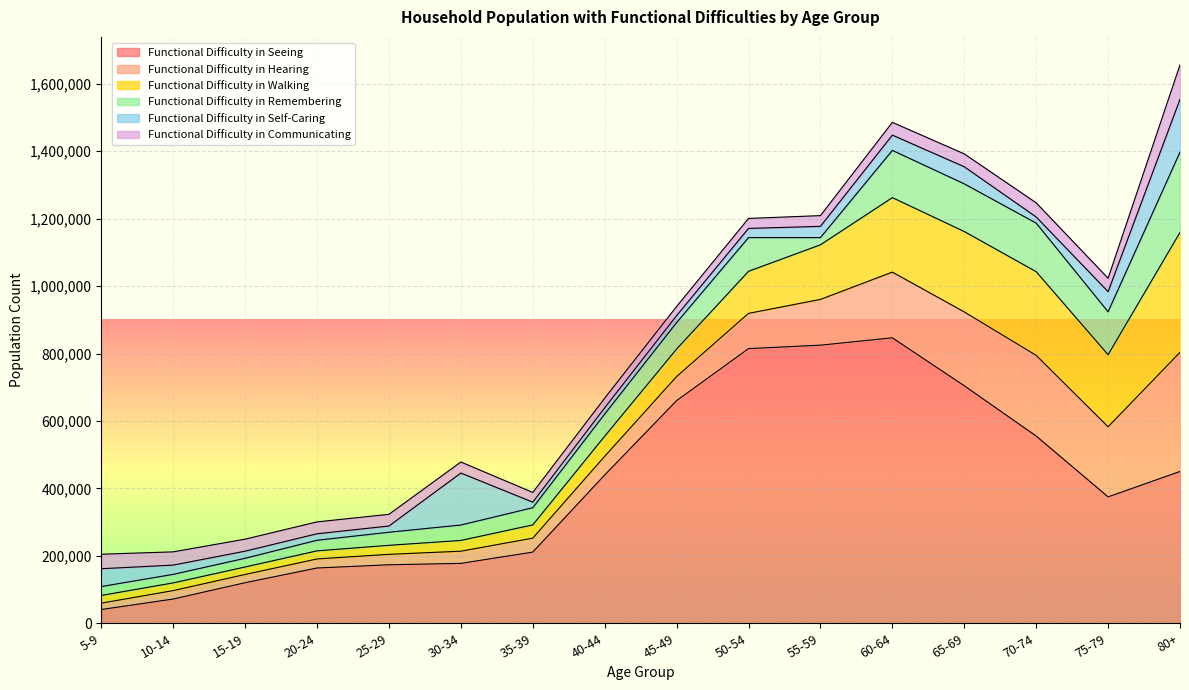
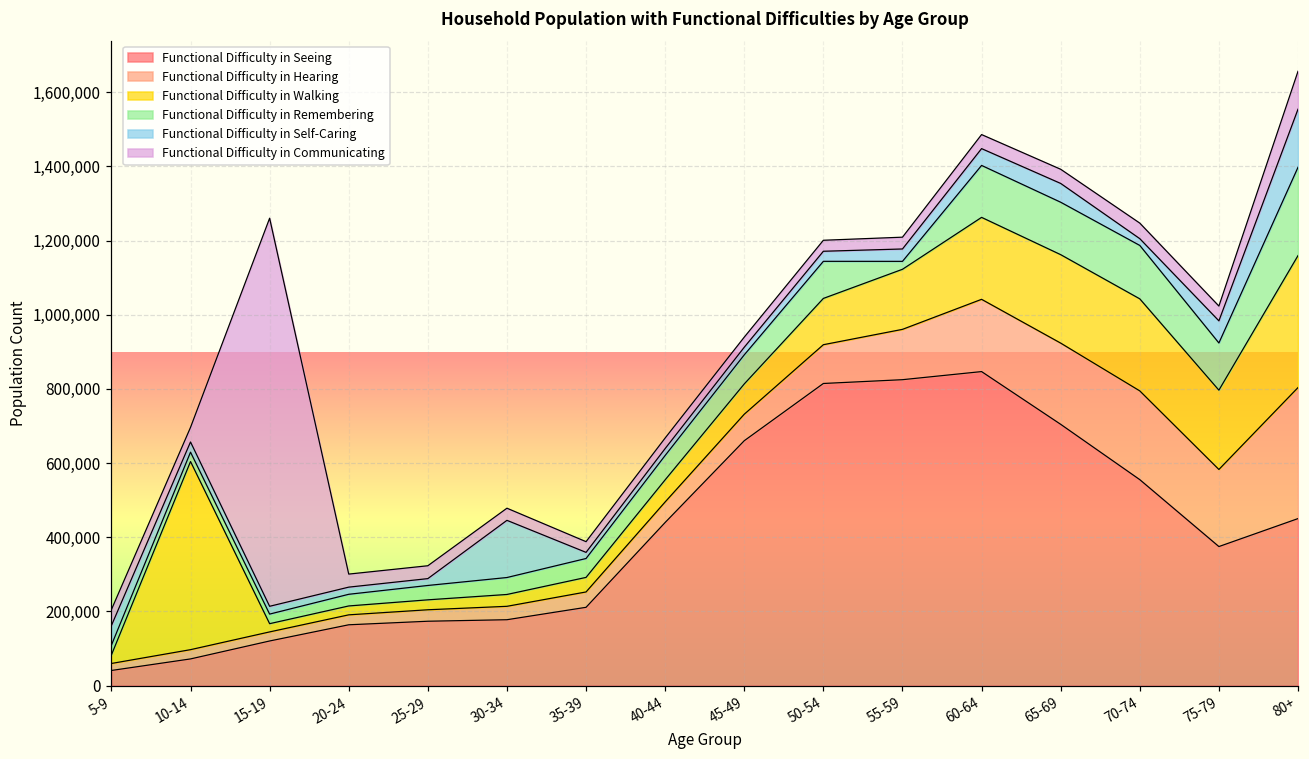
  {
    "Functional Difficulty in Walking": {
      "5-9": "20,000",
-     "10-14": "20,000",
+     "10-14": "510,000",
      "15-19": "20,000",
      "20-24": "20,000",
      "25-29": "30,000",
      "30-34": "30,000",
      "35-39": "40,000",
      "40-44": "60,000",
      "45-49": "80,000",
      "50-54": "120,000",
      "55-59": "160,000",
      "60-64": "220,000",
      "65-69": "240,000",
      "70-74": "250,000",
      "75-79": "210,000",
      "80+": "360,000"
    },
    "Functional Difficulty in Remembering": {
      "5-9": "30,000",
      "10-14": "30,000",
      "15-19": "30,000",
      "20-24": "30,000",
      "25-29": "40,000",
      "30-34": "50,000",
      "35-39": "50,000",
      "40-44": "70,000",
      "45-49": "80,000",
      "50-54": "100,000",
      "55-59": "20,000",
      "60-64": "140,000",
      "65-69": "140,000",
      "70-74": "140,000",
      "75-79": "130,000",
      "80+": "240,000"
    },
    "Functional Difficulty in Self-Caring": {
      "5-9": "50,000",
      "10-14": "30,000",
      "15-19": "20,000",
      "20-24": "20,000",
      "25-29": "20,000",
      "30-34": "150,000",
      "35-39": "20,000",
      "40-44": "20,000",
      "45-49": "20,000",
      "50-54": "30,000",
      "55-59": "30,000",
      "60-64": "50,000",
      "65-69": "50,000",
      "70-74": "20,000",
      "75-79": "60,000",
      "80+": "160,000"
    },
    "Functional Difficulty in Communicating": {
      "5-9": "40,000",
      "10-14": "40,000",
-     "15-19": "40,000",
+     "15-19": "1,050,000",
      "20-24": "40,000",
      "25-29": "30,000",
      "30-34": "30,000",
      "35-39": "30,000",
      "40-44": "30,000",
      "45-49": "30,000",
      "50-54": "30,000",
      "55-59": "30,000",
      "60-64": "40,000",
      "65-69": "40,000",
      "70-74": "40,000",
      "75-79": "40,000",
      "80+": "100,000"
    }
  }
